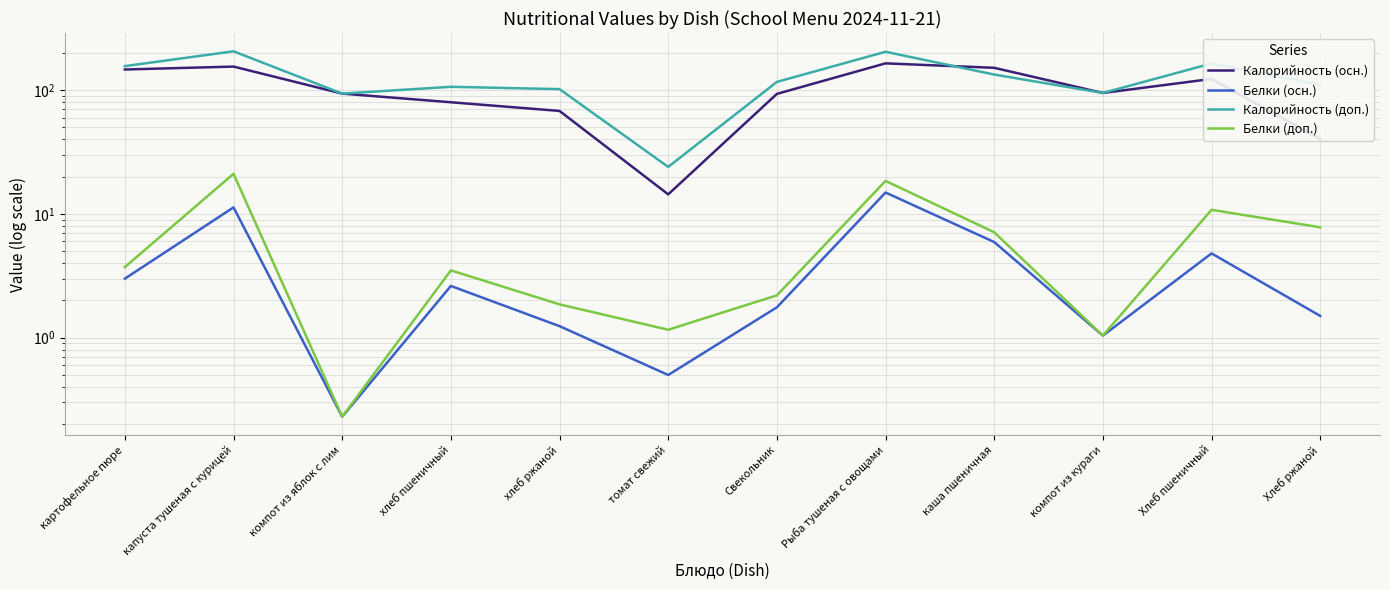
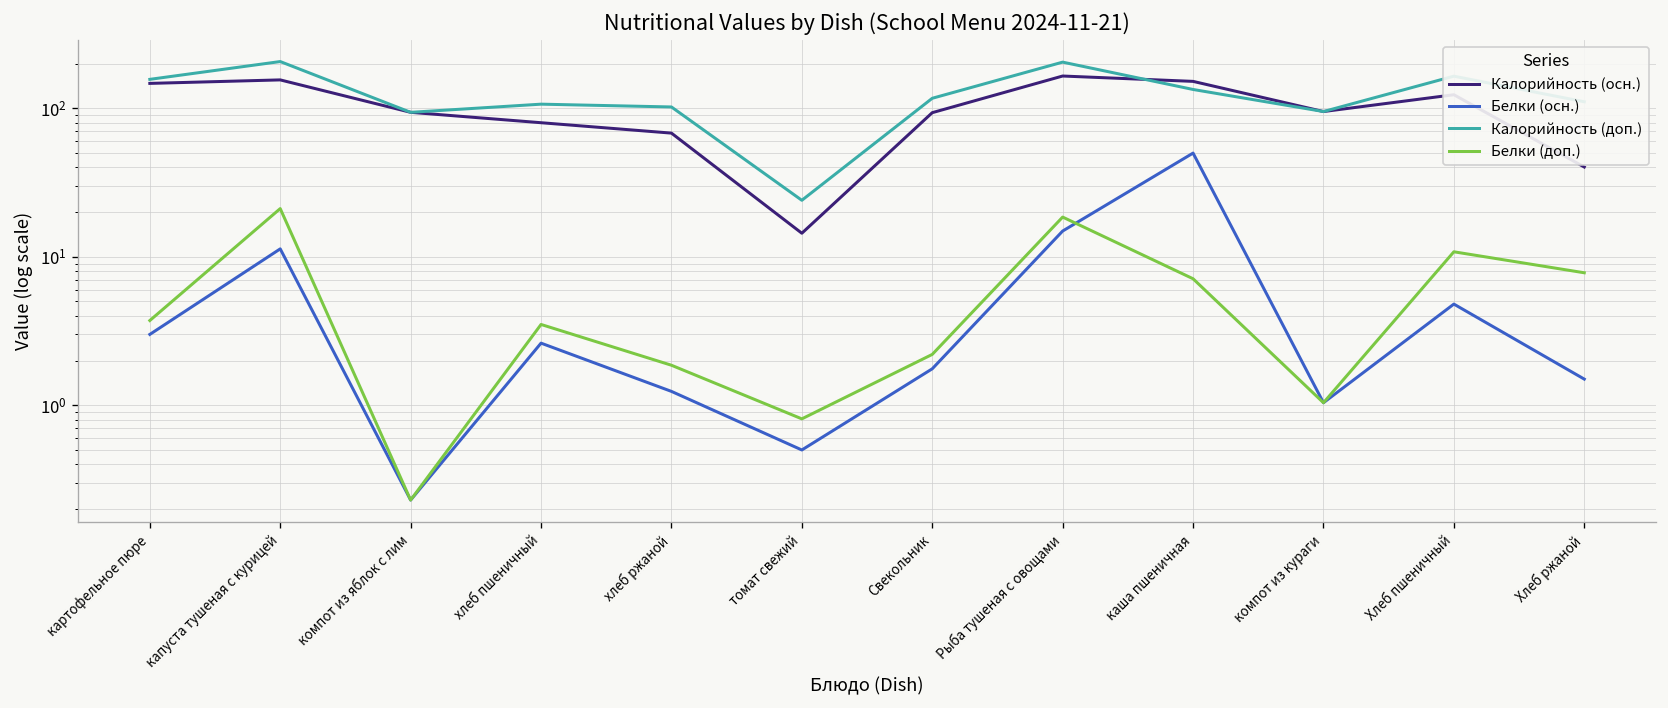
  {
    "Калорийность (осн.)": {
      "картофельное пюре": 150,
      "капуста тушеная с курицей": 160,
      "хлеб пшеничный": 80,
      "хлеб ржаной": 70,
      "томат свежий": 14,
      "Свекольник": 90,
      "Рыба тушеная с овощами": 160,
      "каша пшеничная": 150
    },
    "Белки (осн.)": {
      "картофельное пюре": 3,
      "капуста тушеная с курицей": 11,
      "хлеб пшеничный": 2.6,
      "хлеб ржаной": 1.2,
      "томат свежий": 0.50,
      "Свекольник": 1.8,
      "Рыба тушеная с овощами": 15,
-     "каша пшеничная": 6,
+     "каша пшеничная": 50,
      "Хлеб пшеничный": 5,
      "Хлеб ржаной": 1.5
    },
    "Калорийность (доп.)": {
      "картофельное пюре": 160,
      "капуста тушеная с курицей": 210,
      "хлеб пшеничный": 110,
      "хлеб ржаной": 100,
      "томат свежий": 24,
      "Свекольник": 120,
      "Рыба тушеная с овощами": 200,
      "каша пшеничная": 130
    },
    "Белки (доп.)": {
      "картофельное пюре": 3.7,
      "капуста тушеная с курицей": 21,
      "хлеб пшеничный": 3.5,
      "хлеб ржаной": 1.9,
-     "томат свежий": 1.2,
+     "томат свежий": 0.8,
      "Свекольник": 2.2,
      "Рыба тушеная с овощами": 19,
      "каша пшеничная": 7,
      "Хлеб пшеничный": 11,
      "Хлеб ржаной": 8
    }
  }
